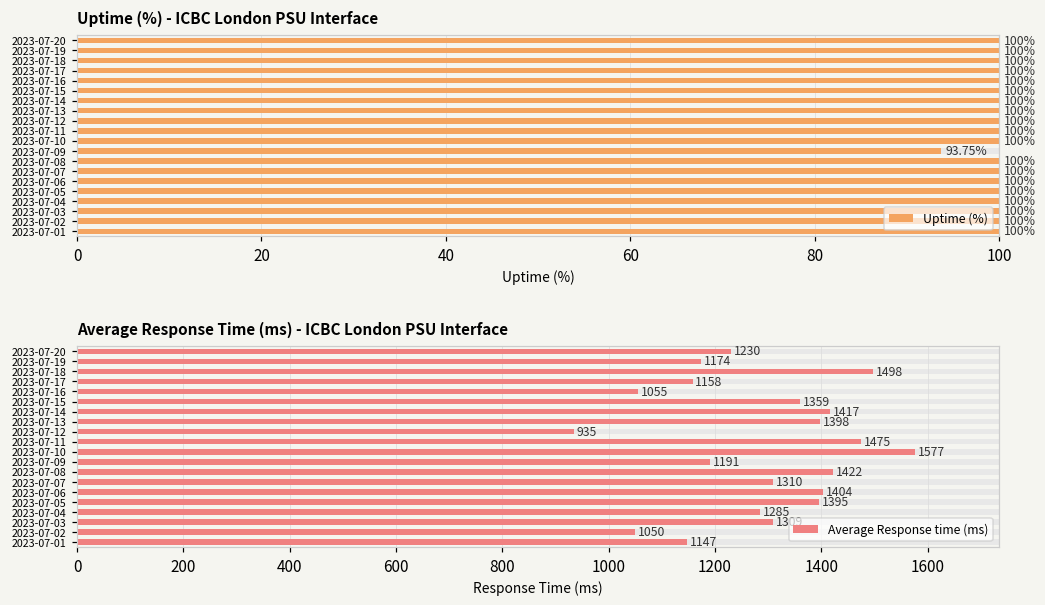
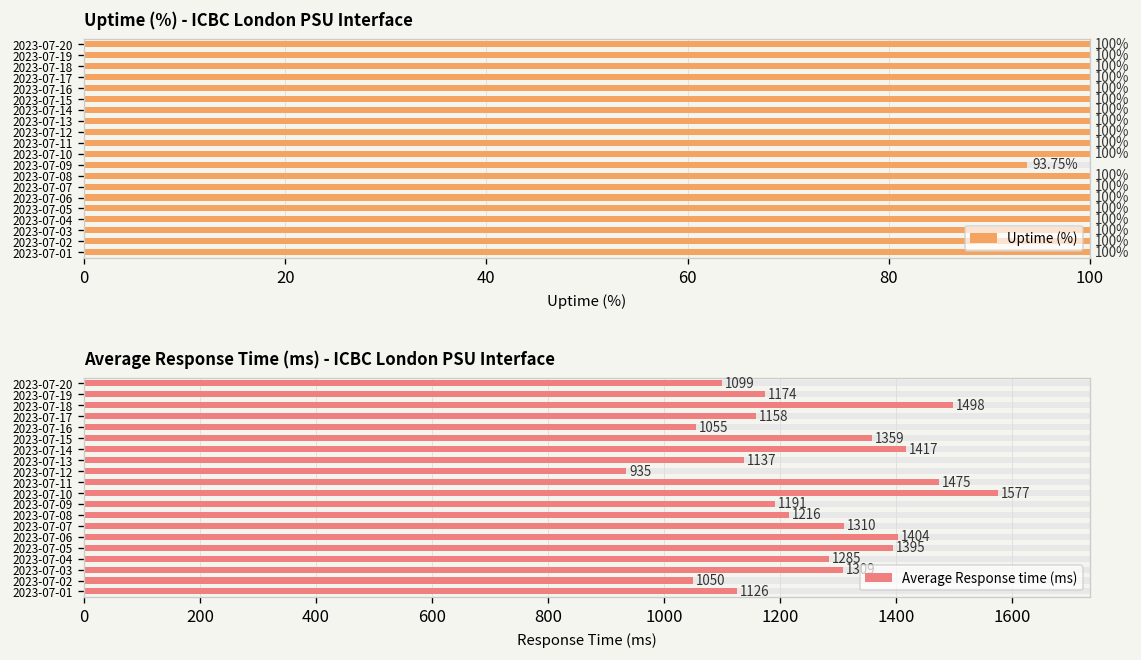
  {
    "Uptime (%) - ICBC London PSU Interface": {
      "Uptime (%)": {
        "2023-07-20": "100%",
        "2023-07-19": "100%",
        "2023-07-18": "100%",
        "2023-07-17": "100%",
        "2023-07-16": "100%",
        "2023-07-15": "100%",
        "2023-07-14": "100%",
        "2023-07-13": "100%",
        "2023-07-12": "100%",
        "2023-07-11": "100%",
        "2023-07-10": "100%",
        "2023-07-08": "100%",
        "2023-07-07": "100%",
        "2023-07-06": "100%",
        "2023-07-05": "100%",
        "2023-07-04": "100%",
        "2023-07-03": "100%",
        "2023-07-02": "100%",
        "2023-07-01": "100%"
      }
    },
    "Average Response Time (ms) - ICBC London PSU Interface": {
      "Average Response time (ms)": {
-       "2023-07-20": "1230",
-       "2023-07-13": "1398",
-       "2023-07-08": "1422",
-       "2023-07-01": "1147"
+       "2023-07-20": "1099",
+       "2023-07-13": "1137",
+       "2023-07-08": "1216",
+       "2023-07-01": "1126"
      }
    }
  }
